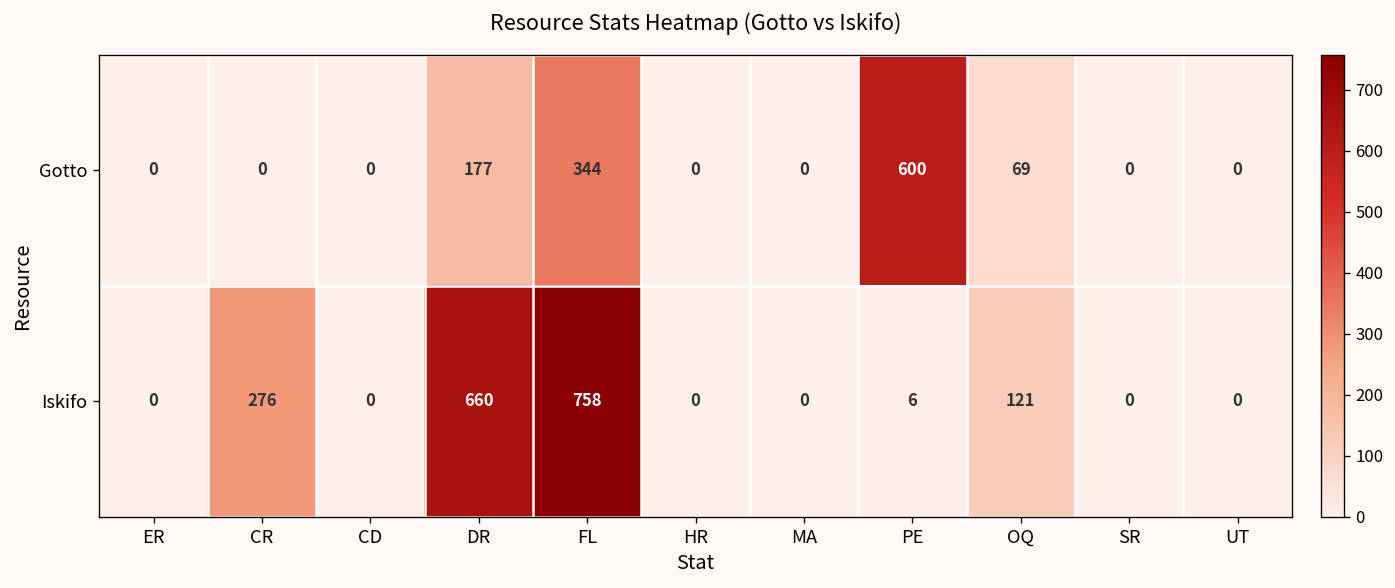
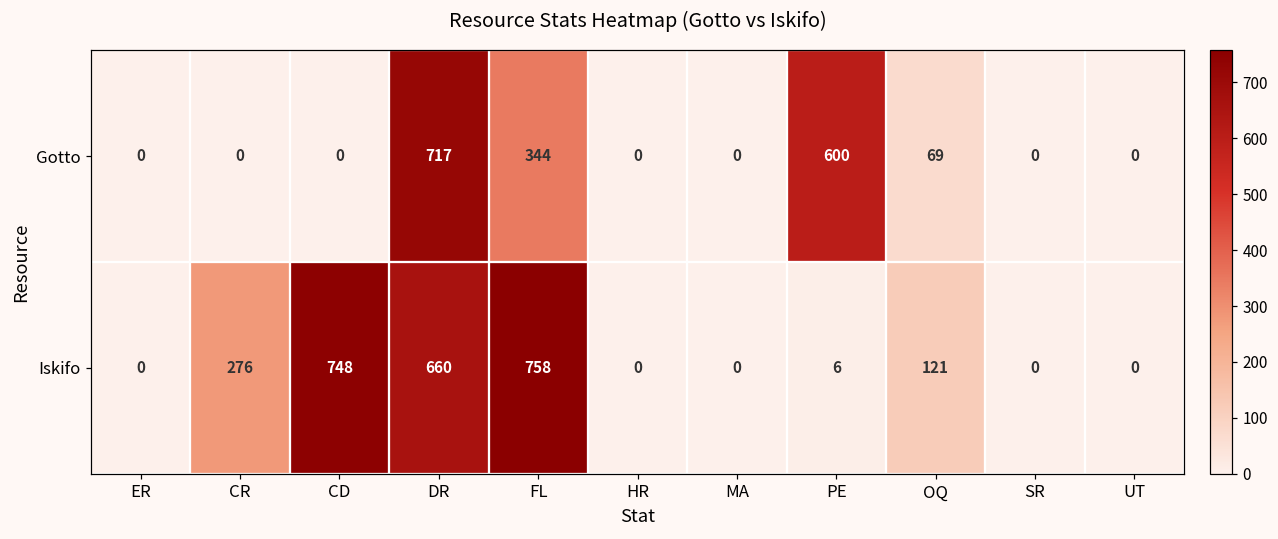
  {
    "Gotto": {
      "ER": 0,
      "CR": 0,
      "CD": 0,
-     "DR": 177,
+     "DR": 717,
      "FL": 344,
      "HR": 0,
      "MA": 0,
      "PE": 600,
      "OQ": 69,
      "SR": 0,
      "UT": 0
    },
    "Iskifo": {
      "ER": 0,
      "CR": 276,
-     "CD": 0,
+     "CD": 748,
      "DR": 660,
      "FL": 758,
      "HR": 0,
      "MA": 0,
      "PE": 6,
      "OQ": 121,
      "SR": 0,
      "UT": 0
    }
  }
